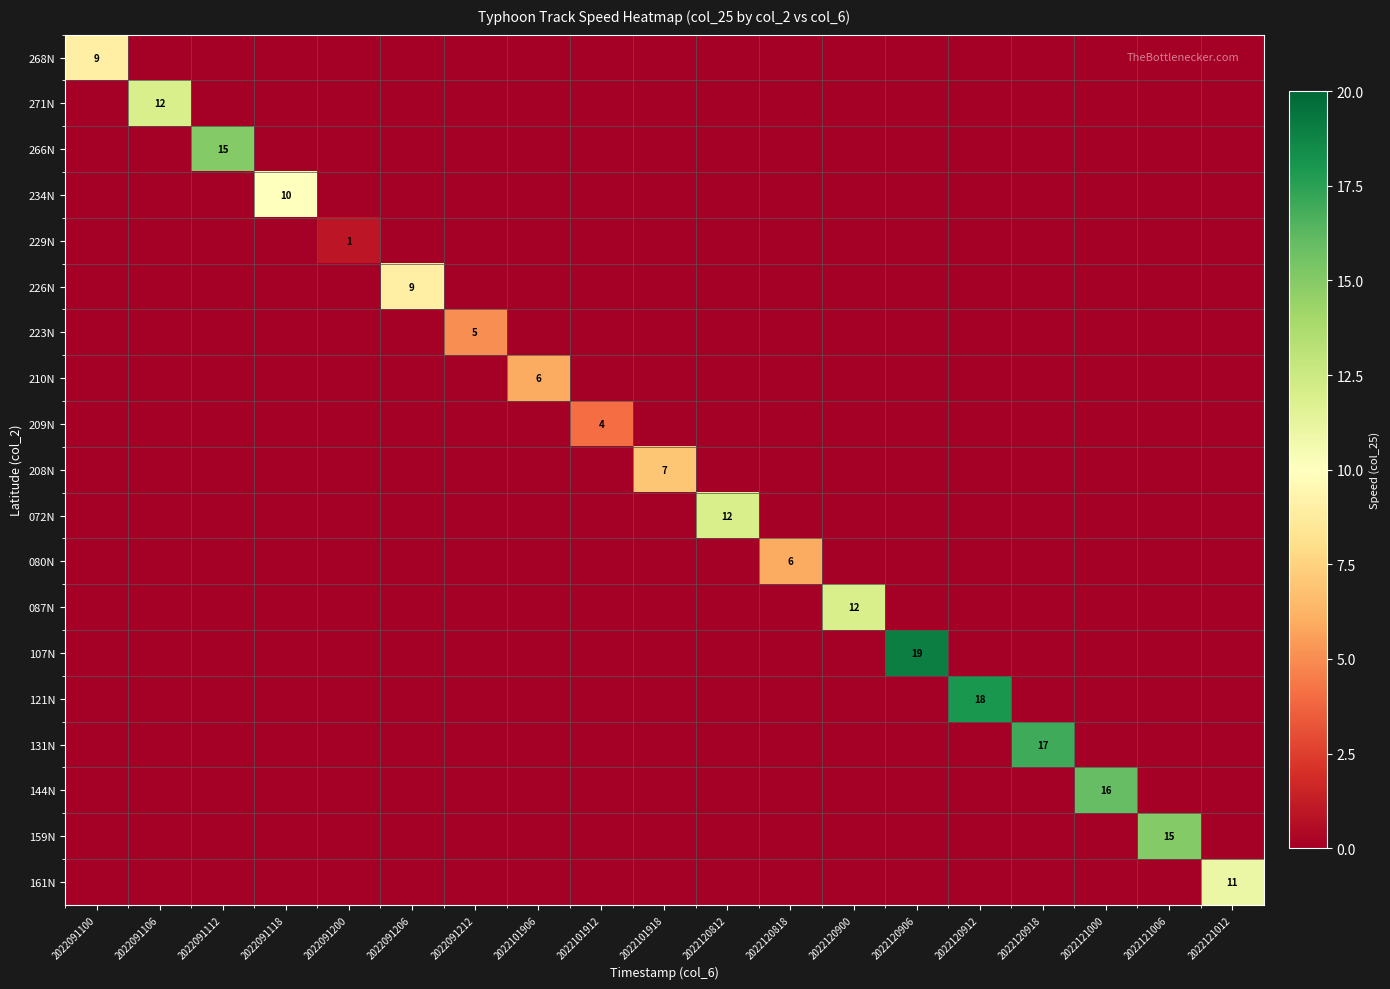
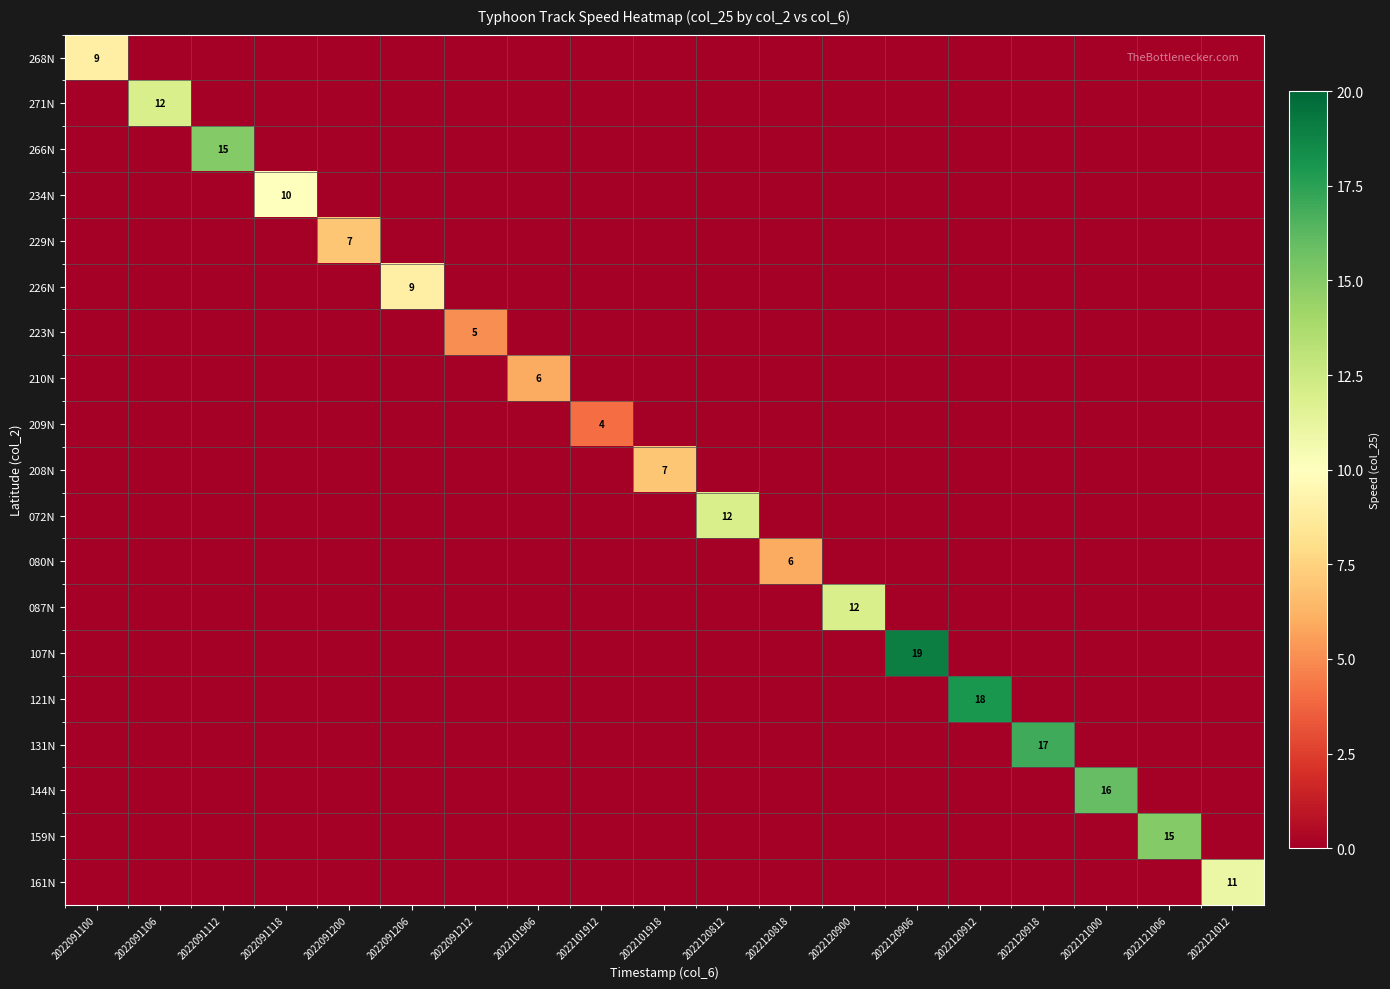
  {
    "268N": {
      "2022091100": 9
    },
    "271N": {
      "2022091106": 12
    },
    "266N": {
      "2022091112": 15
    },
    "234N": {
      "2022091118": 10
    },
    "229N": {
-     "2022091200": 1
+     "2022091200": 7
    },
    "226N": {
      "2022091206": 9
    },
    "223N": {
      "2022091212": 5
    },
    "210N": {
      "2022101906": 6
    },
    "209N": {
      "2022101912": 4
    },
    "208N": {
      "2022101918": 7
    },
    "072N": {
      "2022120812": 12
    },
    "080N": {
      "2022120818": 6
    },
    "087N": {
      "2022120900": 12
    },
    "107N": {
      "2022120906": 19
    },
    "121N": {
      "2022120912": 18
    },
    "131N": {
      "2022120918": 17
    },
    "144N": {
      "2022121000": 16
    },
    "159N": {
      "2022121006": 15
    },
    "161N": {
      "2022121012": 11
    }
  }
